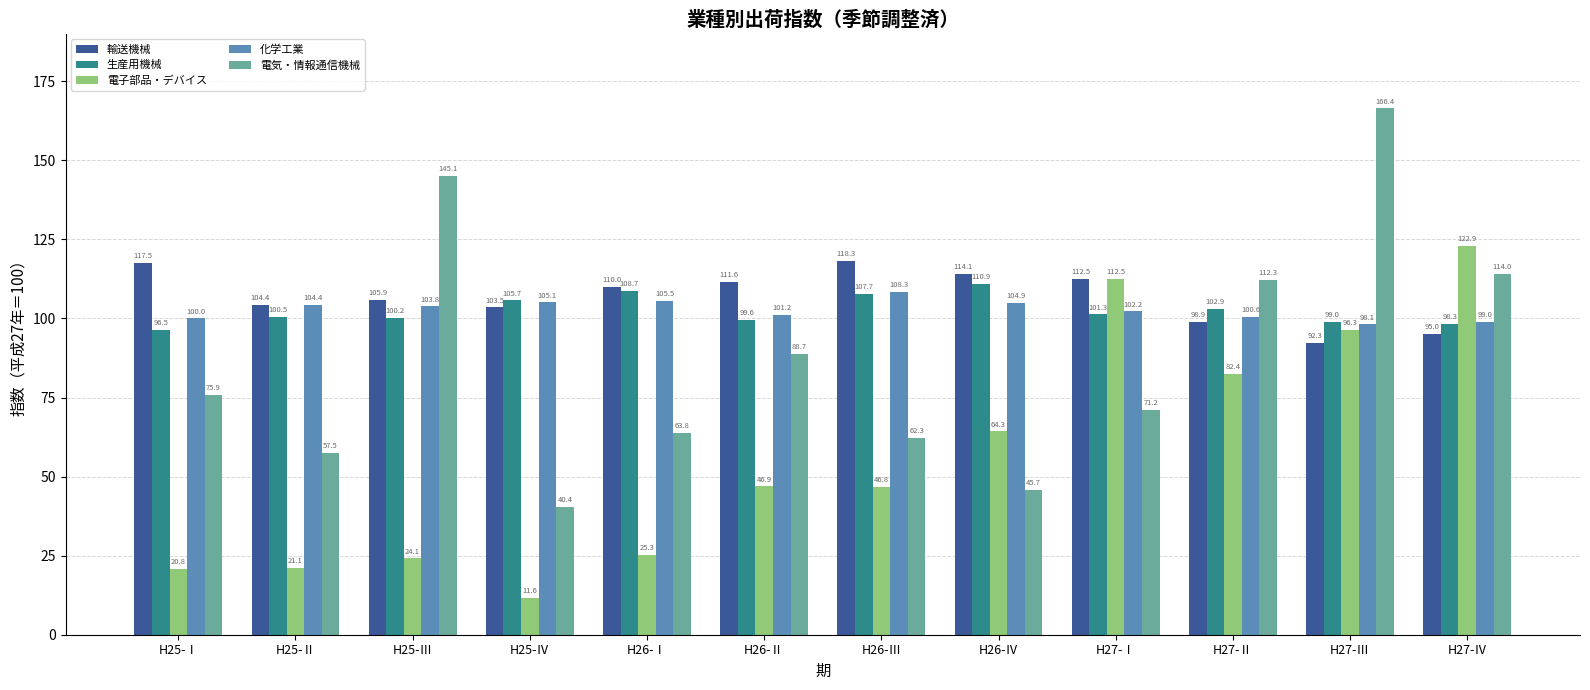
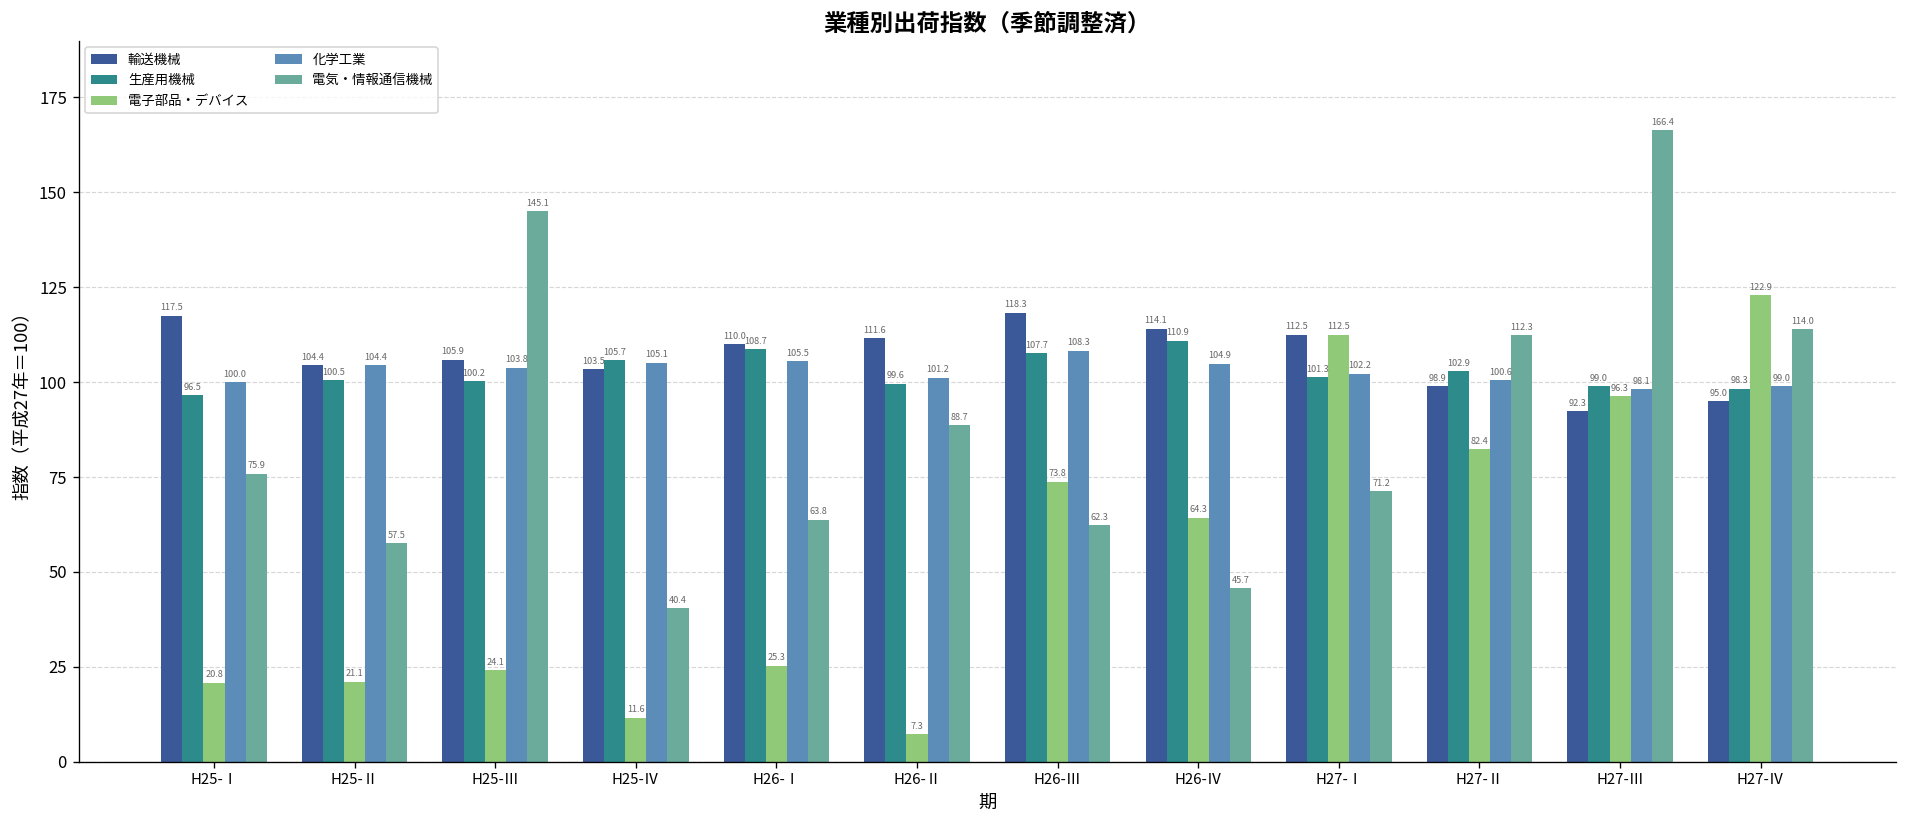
  {
    "電子部品・デバイス": {
      "H25-Ⅰ": 20.8,
      "H25-Ⅱ": 21.1,
      "H25-Ⅲ": 24.1,
      "H25-Ⅳ": 11.6,
      "H26-Ⅰ": 25.3,
-     "H26-Ⅱ": 46.9,
-     "H26-Ⅲ": 46.8,
+     "H26-Ⅱ": 7.3,
+     "H26-Ⅲ": 73.8,
      "H26-Ⅳ": 64.3,
      "H27-Ⅰ": 112.5,
      "H27-Ⅱ": 82.4,
      "H27-Ⅲ": 96.3,
      "H27-Ⅳ": 122.9
    }
  }
